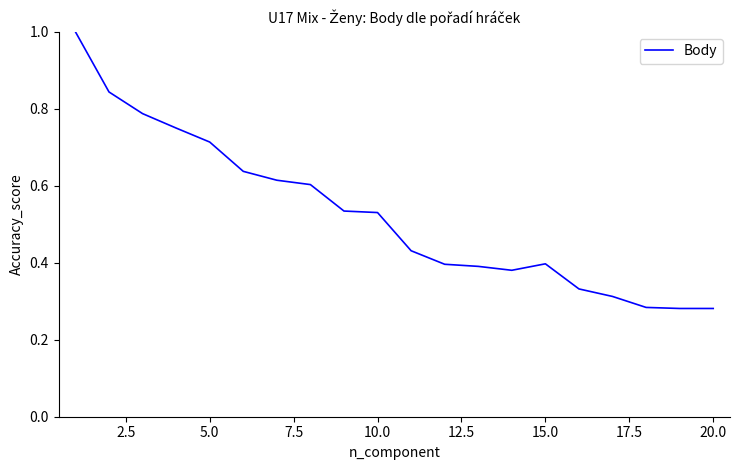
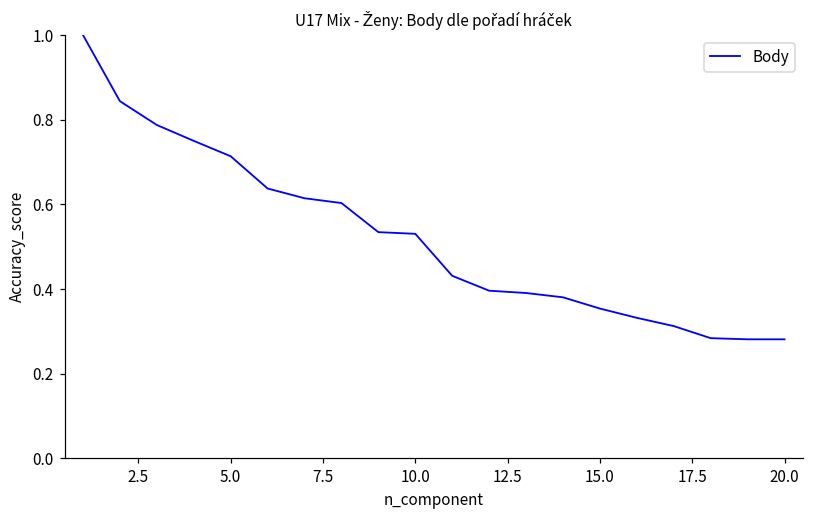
  {
    "5.0": 0.71,
    "10.0": 0.53,
-   "15.0": 0.40,
+   "15.0": 0.35,
    "20.0": 0.28
  }
